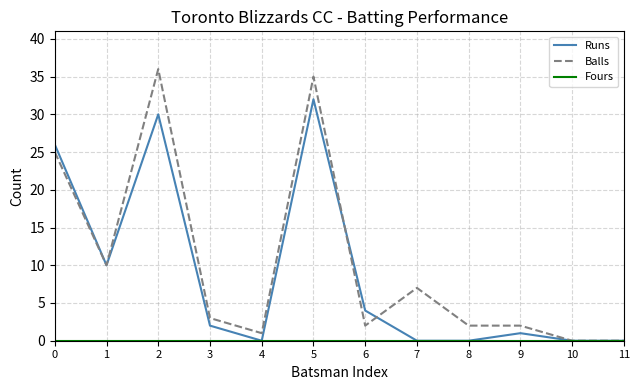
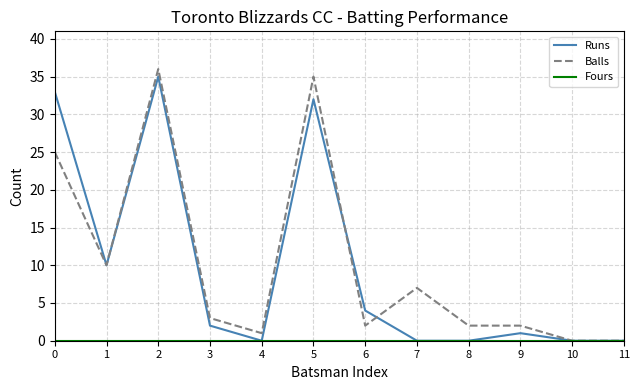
  {
    "Runs": {
-     "0": 26,
-     "2": 30,
+     "0": 33,
+     "2": 35,
      "3": 2,
      "5": 32,
      "6": 4,
      "9": 1
    },
    "Balls": {
      "0": 25,
      "2": 36,
      "3": 3,
      "4": 1,
      "5": 35,
      "6": 2,
      "7": 7,
      "8": 2,
      "9": 2
    },
    "Fours": {
      "0": 0,
      "1": 0,
      "2": 0,
      "3": 0,
      "5": 0,
      "6": 0,
      "9": 0
    }
  }
